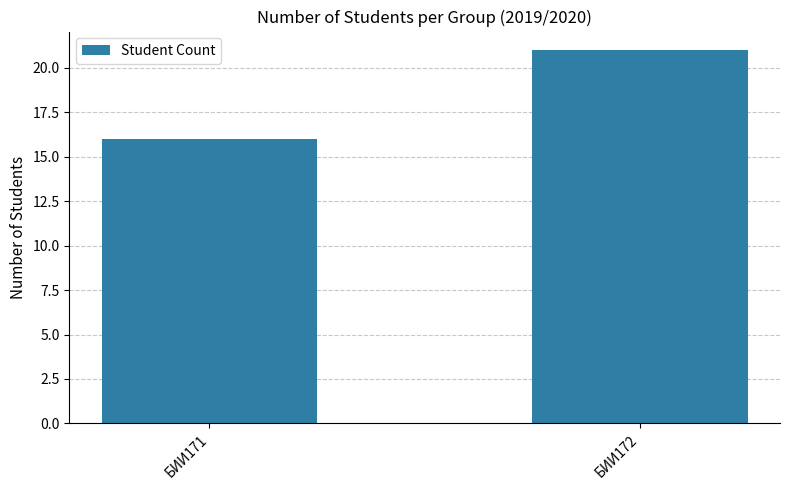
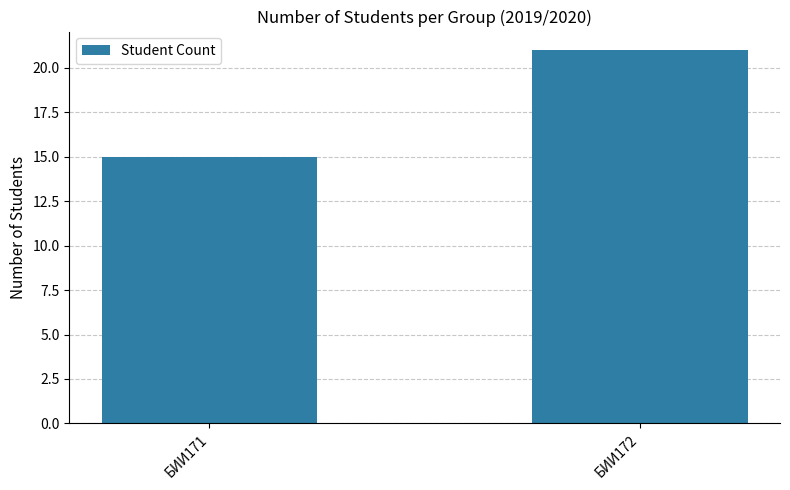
  {
-   "БИИ171": 16,
+   "БИИ171": 15,
    "БИИ172": 21
  }
